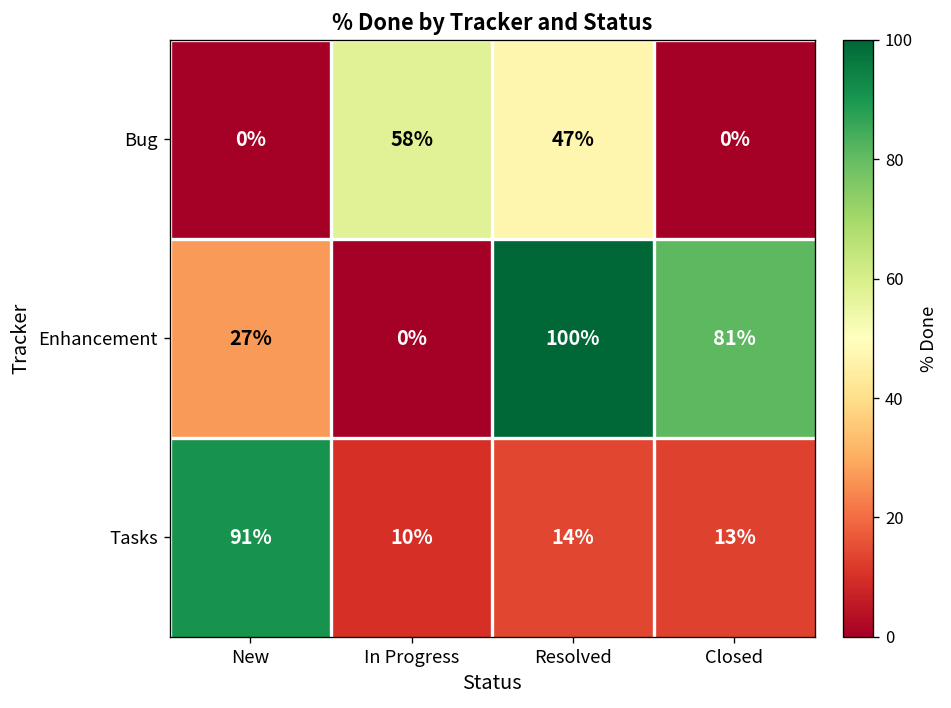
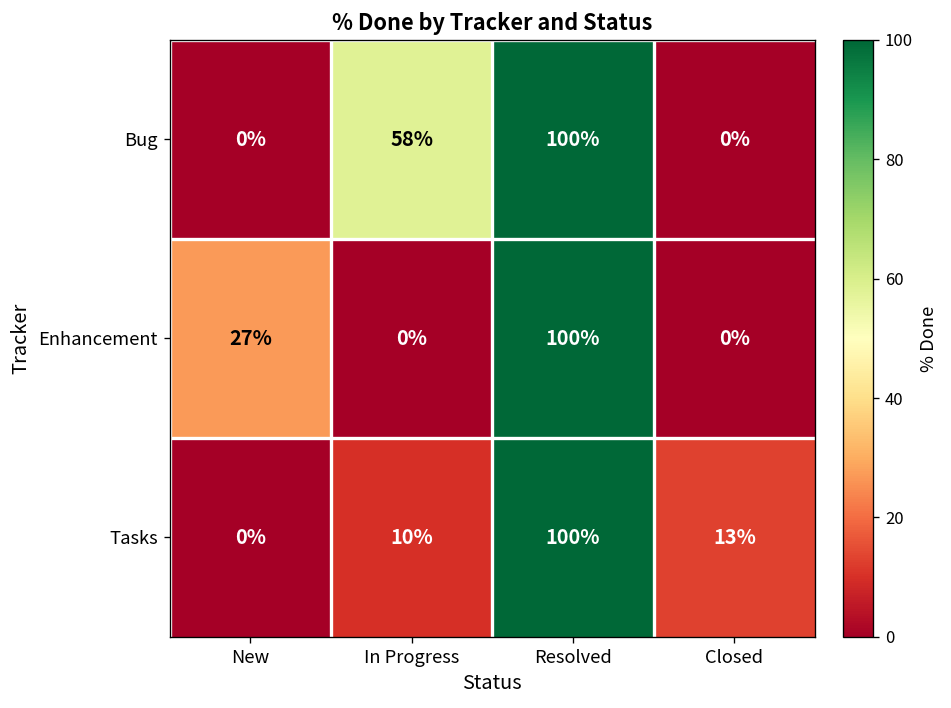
  {
    "Bug": {
      "New": "0%",
      "In Progress": "58%",
-     "Resolved": "47%",
+     "Resolved": "100%",
      "Closed": "0%"
    },
    "Enhancement": {
      "New": "27%",
      "In Progress": "0%",
      "Resolved": "100%",
-     "Closed": "81%"
+     "Closed": "0%"
    },
    "Tasks": {
-     "New": "91%",
+     "New": "0%",
      "In Progress": "10%",
-     "Resolved": "14%",
+     "Resolved": "100%",
      "Closed": "13%"
    }
  }
